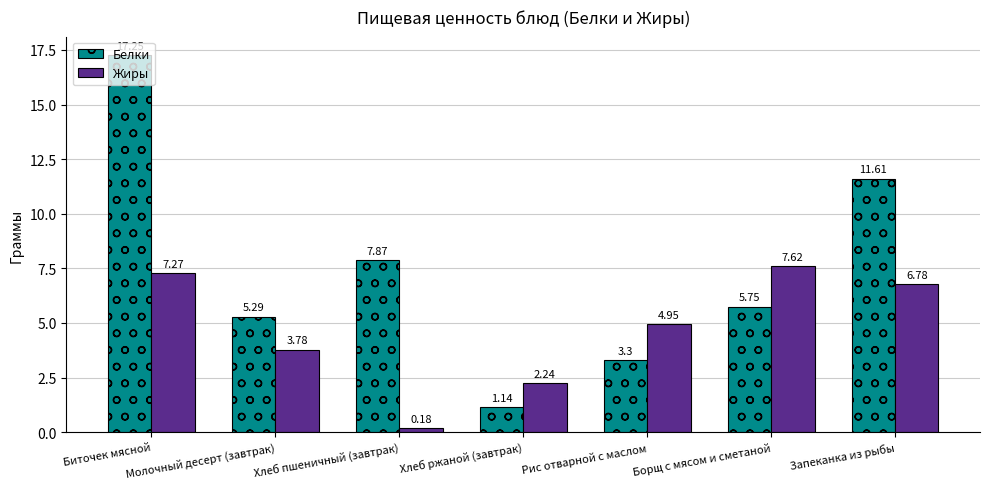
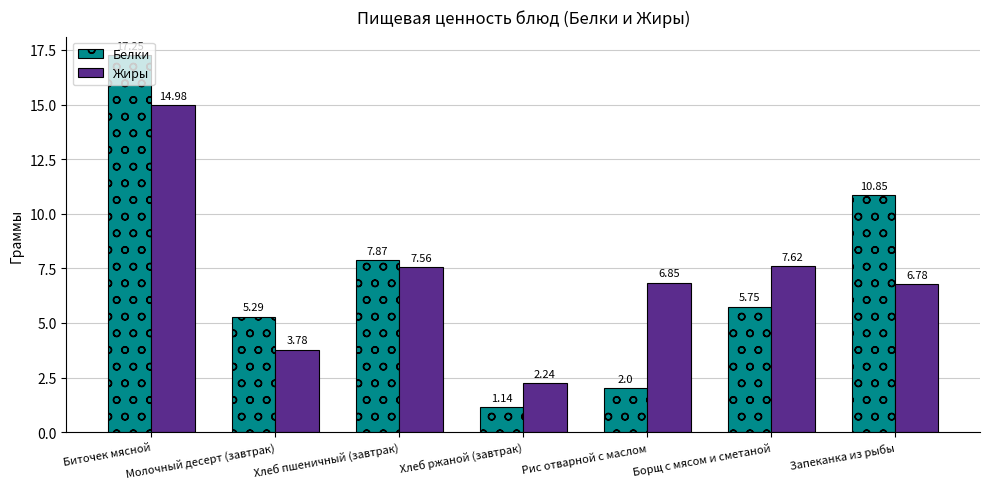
  {
    "Белки": {
      "Молочный десерт (завтрак)": 5.29,
      "Хлеб пшеничный (завтрак)": 7.87,
      "Хлеб ржаной (завтрак)": 1.14,
-     "Рис отварной с маслом": 3.3,
+     "Рис отварной с маслом": 2.0,
      "Борщ с мясом и сметаной": 5.75,
-     "Запеканка из рыбы": 11.61
+     "Запеканка из рыбы": 10.85
    },
    "Жиры": {
-     "Биточек мясной": 7.27,
+     "Биточек мясной": 14.98,
      "Молочный десерт (завтрак)": 3.78,
-     "Хлеб пшеничный (завтрак)": 0.18,
+     "Хлеб пшеничный (завтрак)": 7.56,
      "Хлеб ржаной (завтрак)": 2.24,
-     "Рис отварной с маслом": 4.95,
+     "Рис отварной с маслом": 6.85,
      "Борщ с мясом и сметаной": 7.62,
      "Запеканка из рыбы": 6.78
    }
  }
